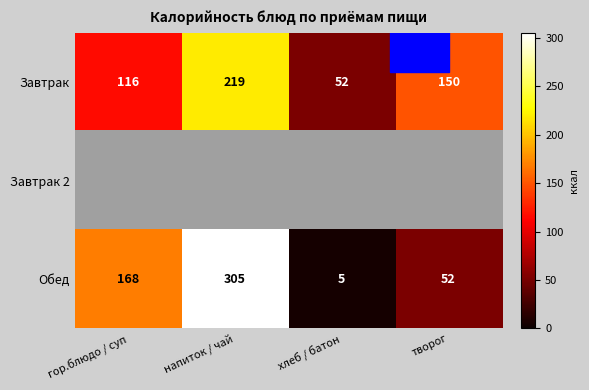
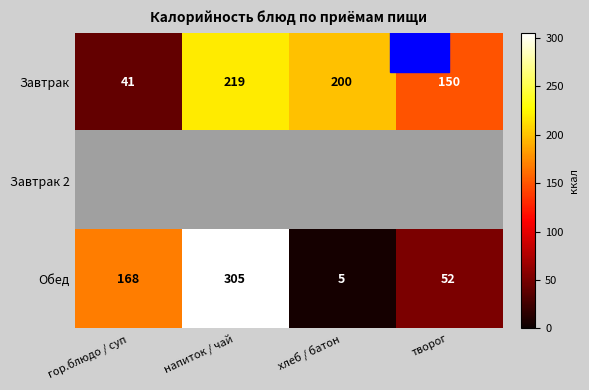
  {
    "Завтрак": {
-     "гор.блюдо / суп": 116,
+     "гор.блюдо / суп": 41,
      "напиток / чай": 219,
-     "хлеб / батон": 52,
+     "хлеб / батон": 200,
      "творог": 150
    },
    "Обед": {
      "гор.блюдо / суп": 168,
      "напиток / чай": 305,
      "хлеб / батон": 5,
      "творог": 52
    }
  }
